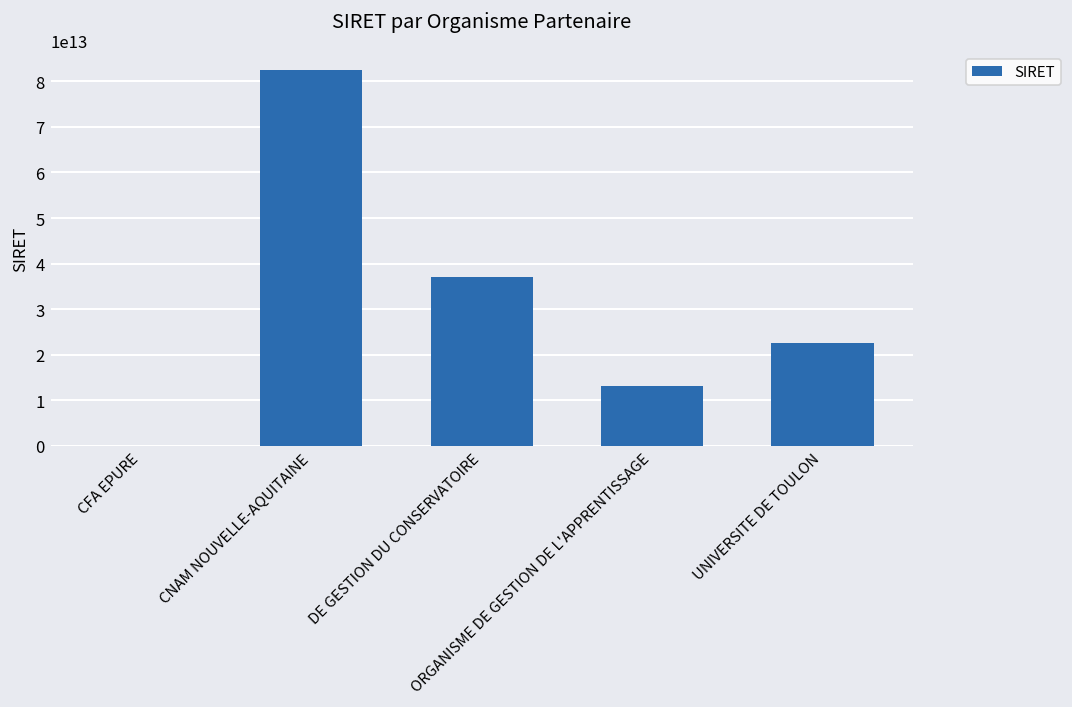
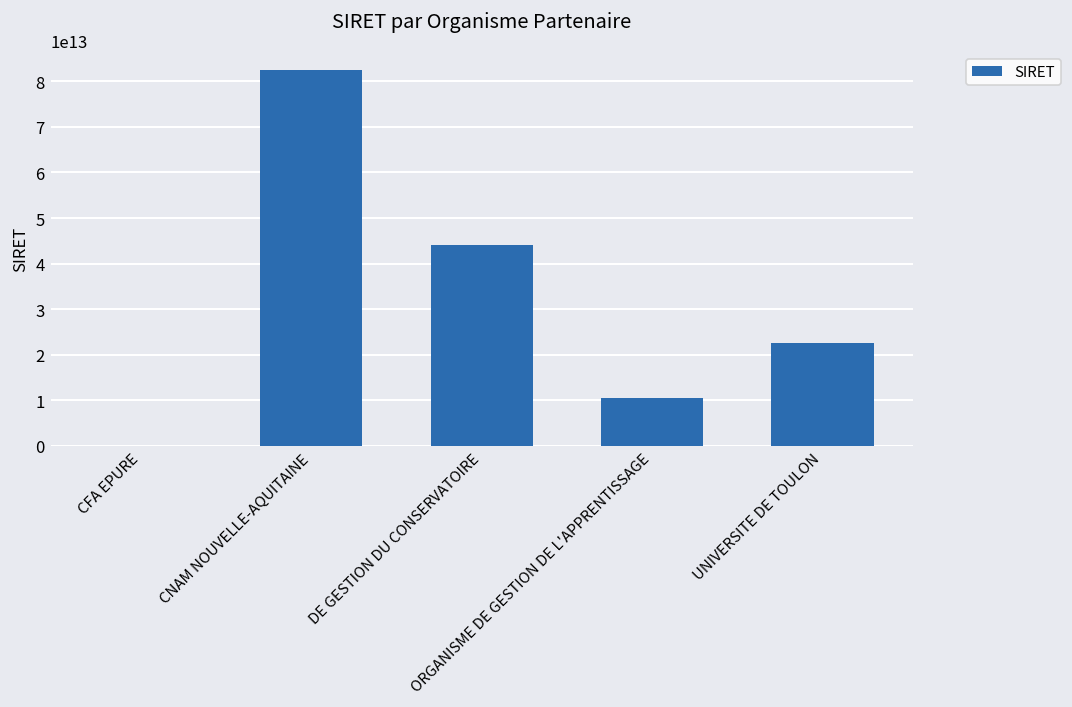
  {
    "CFA EPURE": 0,
    "CNAM NOUVELLE-AQUITAINE": 82000000000000,
-   "DE GESTION DU CONSERVATOIRE": 37000000000000,
-   "ORGANISME DE GESTION DE L'APPRENTISSAGE": 13000000000000,
+   "DE GESTION DU CONSERVATOIRE": 44000000000000,
+   "ORGANISME DE GESTION DE L'APPRENTISSAGE": 10000000000000,
    "UNIVERSITE DE TOULON": 22000000000000
  }
